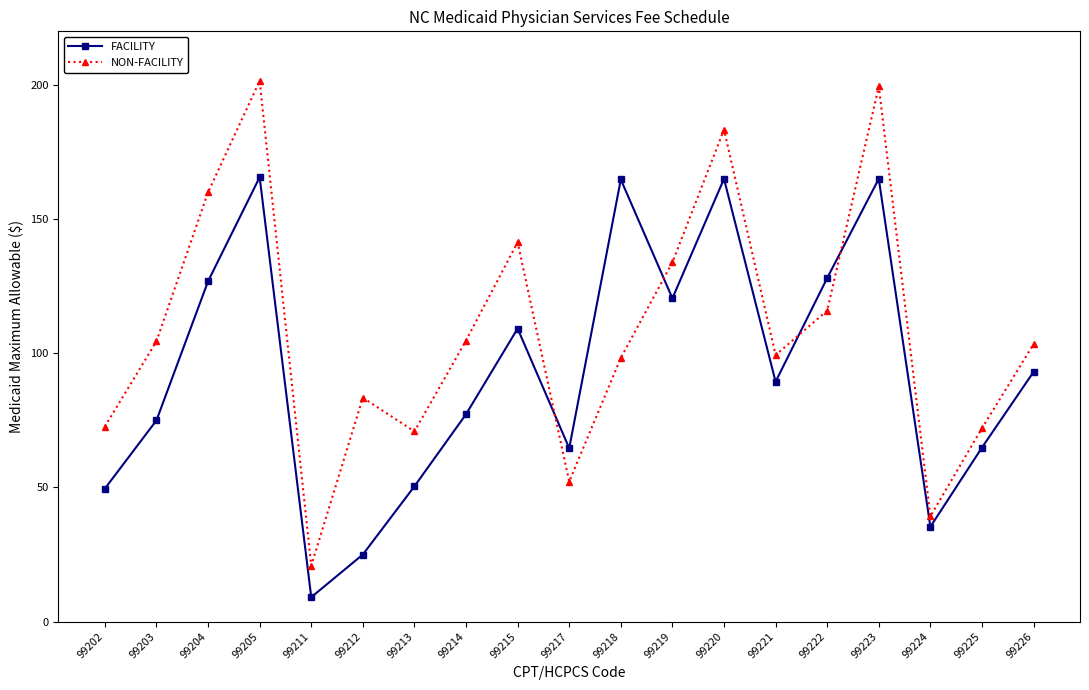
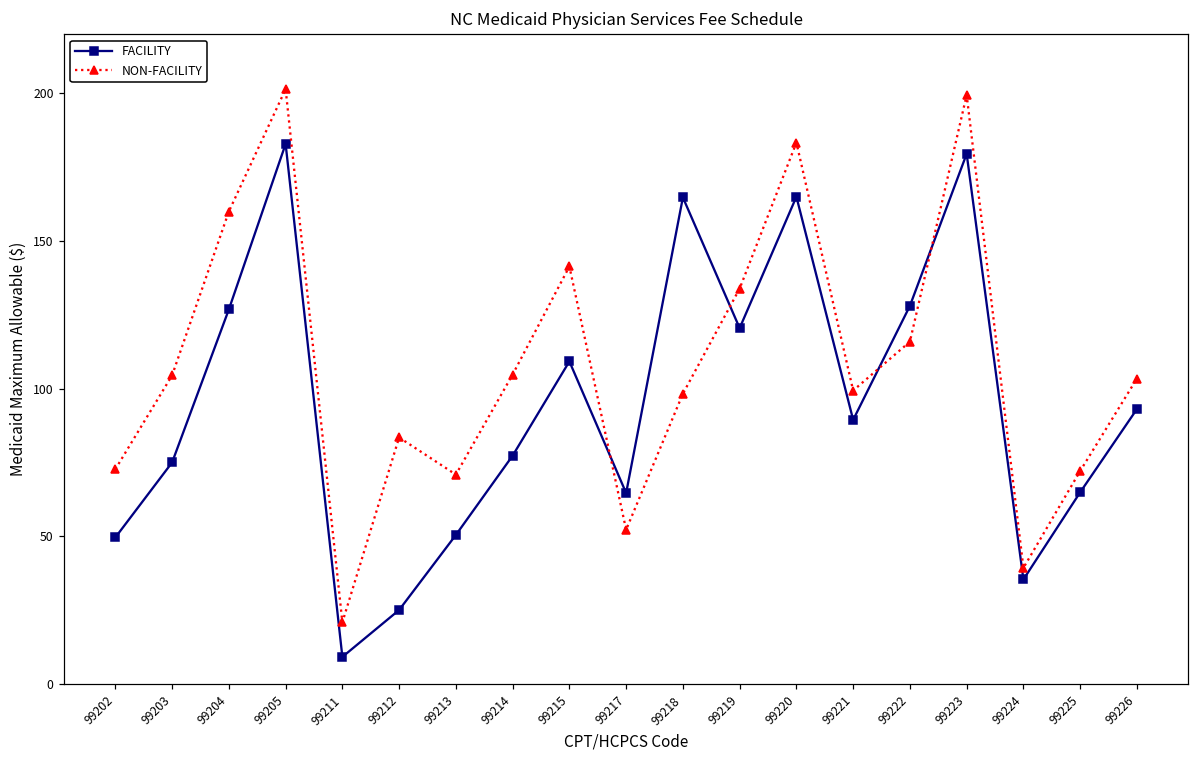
  {
    "FACILITY": {
      "99202": 50,
      "99203": 75,
      "99204": 127,
-     "99205": 166,
+     "99205": 183,
      "99211": 9,
      "99212": 25,
      "99213": 50,
      "99214": 77,
      "99215": 109,
      "99217": 65,
      "99218": 165,
      "99219": 120,
      "99220": 165,
      "99221": 89,
      "99222": 128,
-     "99223": 165,
+     "99223": 180,
      "99224": 35,
      "99225": 65,
      "99226": 93
    },
    "NON-FACILITY": {
      "99202": 73,
      "99203": 104,
      "99204": 160,
      "99205": 201,
      "99211": 21,
      "99212": 83,
      "99213": 71,
      "99214": 105,
      "99215": 141,
      "99217": 52,
      "99218": 98,
      "99219": 134,
      "99220": 183,
      "99221": 99,
      "99222": 116,
      "99223": 200,
      "99224": 39,
      "99225": 72,
      "99226": 103
    }
  }
